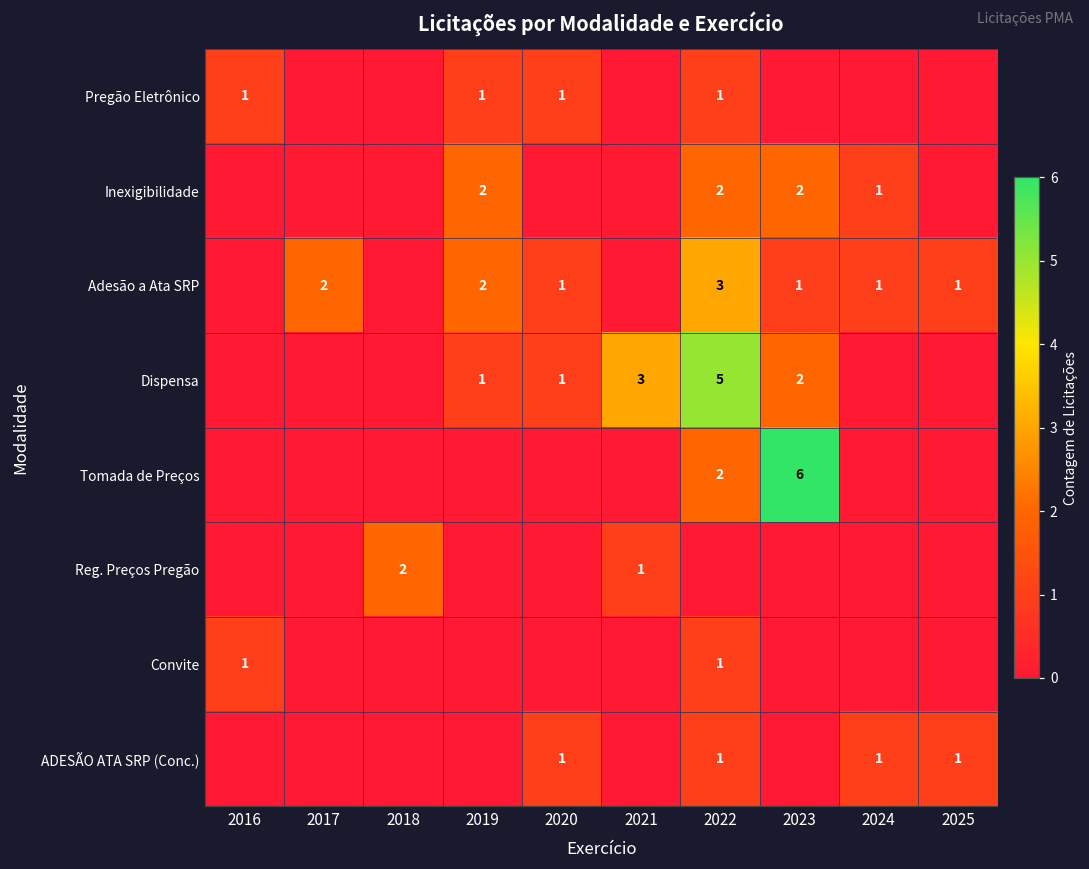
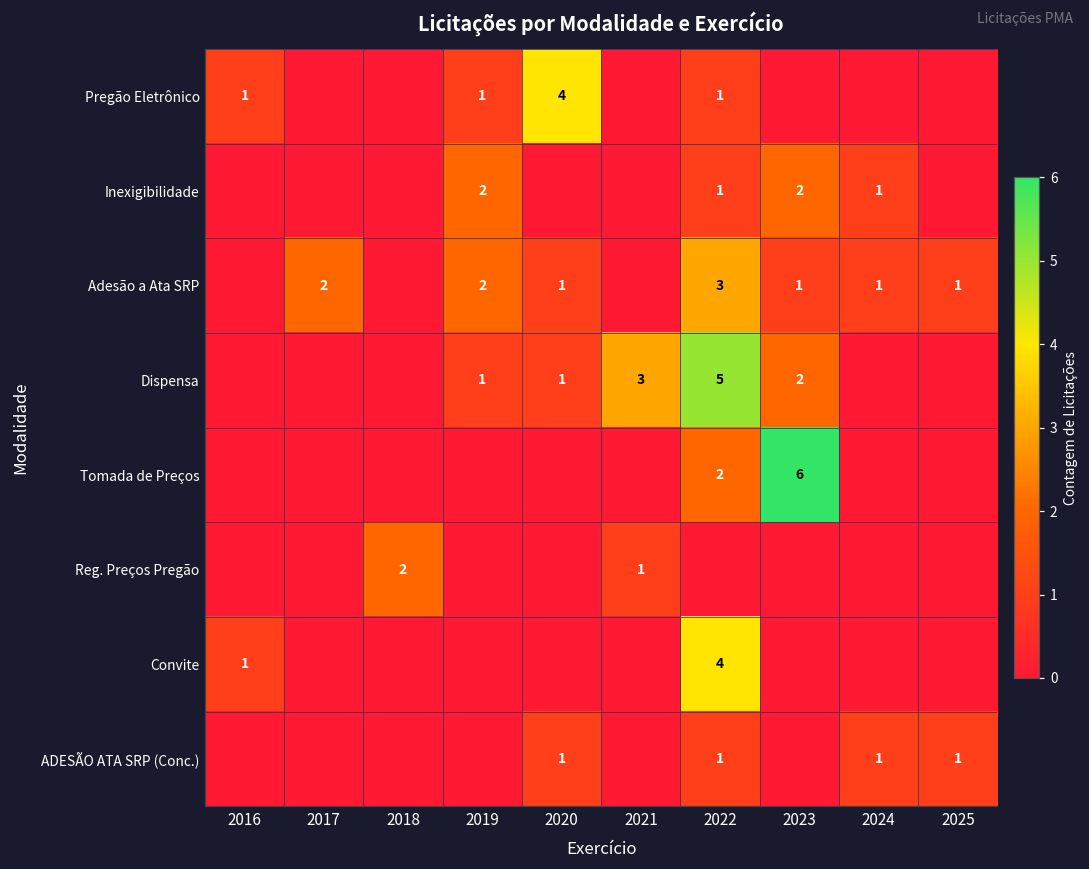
  {
    "Pregão Eletrônico": {
      "2016": 1,
      "2019": 1,
-     "2020": 1,
+     "2020": 4,
      "2022": 1
    },
    "Inexigibilidade": {
      "2019": 2,
-     "2022": 2,
+     "2022": 1,
      "2023": 2,
      "2024": 1
    },
    "Adesão a Ata SRP": {
      "2017": 2,
      "2019": 2,
      "2020": 1,
      "2022": 3,
      "2023": 1,
      "2024": 1,
      "2025": 1
    },
    "Dispensa": {
      "2019": 1,
      "2020": 1,
      "2021": 3,
      "2022": 5,
      "2023": 2
    },
    "Tomada de Preços": {
      "2022": 2,
      "2023": 6
    },
    "Reg. Preços Pregão": {
      "2018": 2,
      "2021": 1
    },
    "Convite": {
      "2016": 1,
-     "2022": 1
+     "2022": 4
    },
    "ADESÃO ATA SRP (Conc.)": {
      "2020": 1,
      "2022": 1,
      "2024": 1,
      "2025": 1
    }
  }
